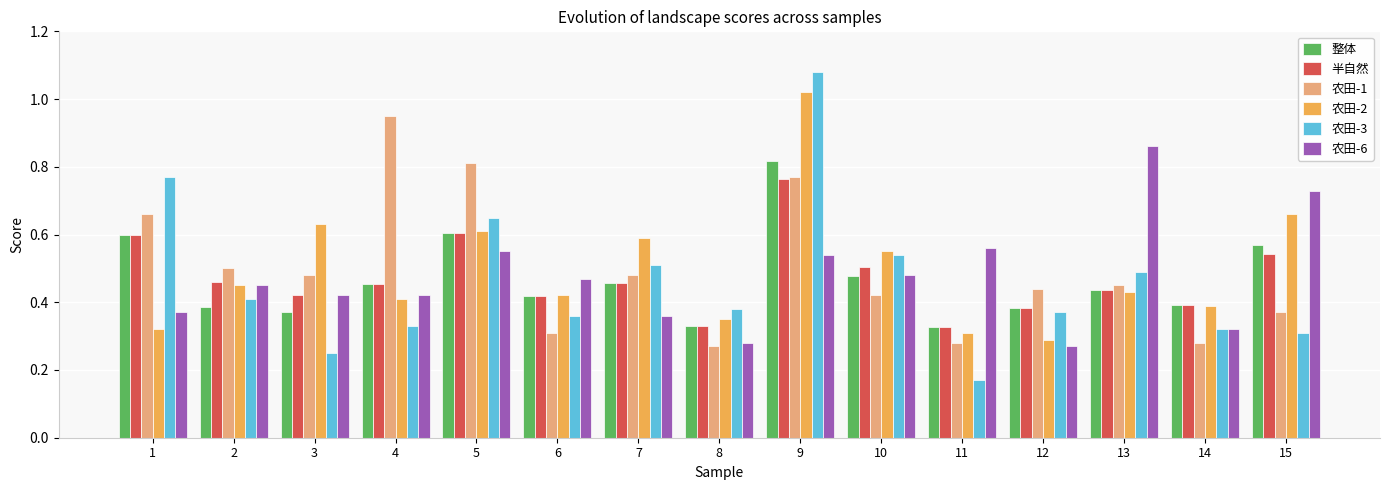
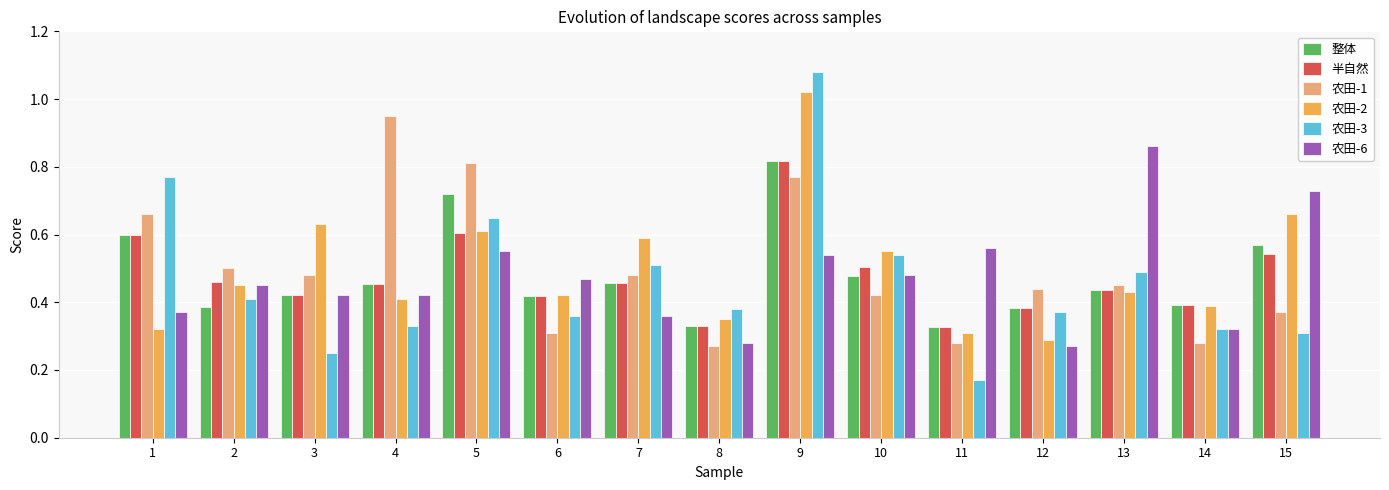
  {
    "整体": {
      "1": 0.60,
      "2": 0.39,
-     "3": 0.37,
+     "3": 0.42,
      "4": 0.45,
-     "5": 0.60,
+     "5": 0.72,
      "6": 0.42,
      "7": 0.46,
      "8": 0.33,
      "9": 0.82,
      "10": 0.48,
      "11": 0.33,
      "12": 0.38,
      "13": 0.44,
      "14": 0.39,
      "15": 0.57
    },
    "半自然": {
      "1": 0.60,
      "2": 0.46,
      "3": 0.42,
      "4": 0.45,
      "5": 0.60,
      "6": 0.42,
      "7": 0.46,
      "8": 0.33,
-     "9": 0.76,
+     "9": 0.82,
      "10": 0.51,
      "11": 0.33,
      "12": 0.38,
      "13": 0.44,
      "14": 0.39,
      "15": 0.54
    },
    "农田-3": {
      "1": 0.77,
      "2": 0.41,
      "3": 0.25,
      "4": 0.33,
      "5": 0.65,
      "6": 0.36,
      "7": 0.51,
      "8": 0.38,
      "9": 1.08,
      "10": 0.54,
      "11": 0.17,
      "12": 0.37,
      "13": 0.49,
      "14": 0.32,
      "15": 0.31
    },
    "农田-6": {
      "1": 0.37,
      "2": 0.45,
      "3": 0.42,
      "4": 0.42,
      "5": 0.55,
      "6": 0.47,
      "7": 0.36,
      "8": 0.28,
      "9": 0.54,
      "10": 0.48,
      "11": 0.56,
      "12": 0.27,
      "13": 0.86,
      "14": 0.32,
      "15": 0.73
    }
  }
